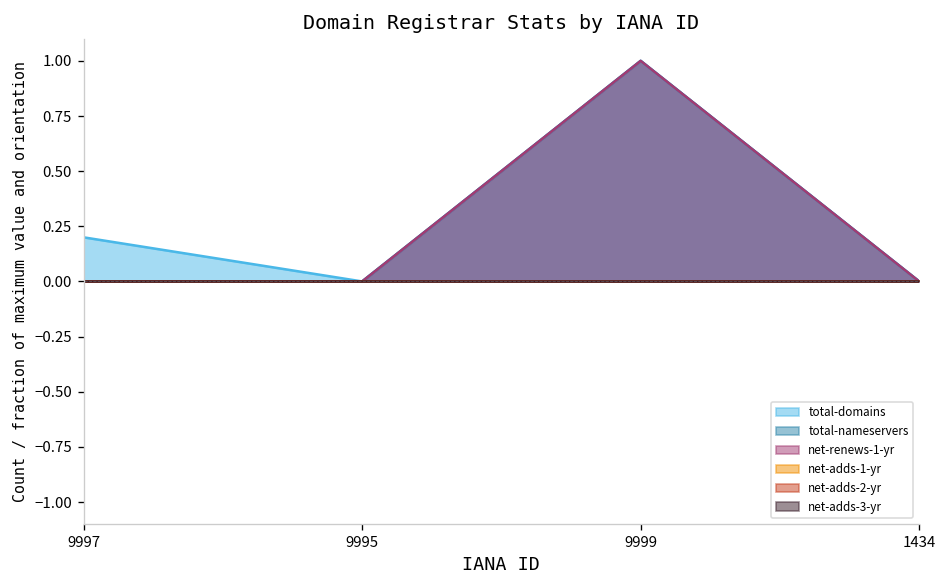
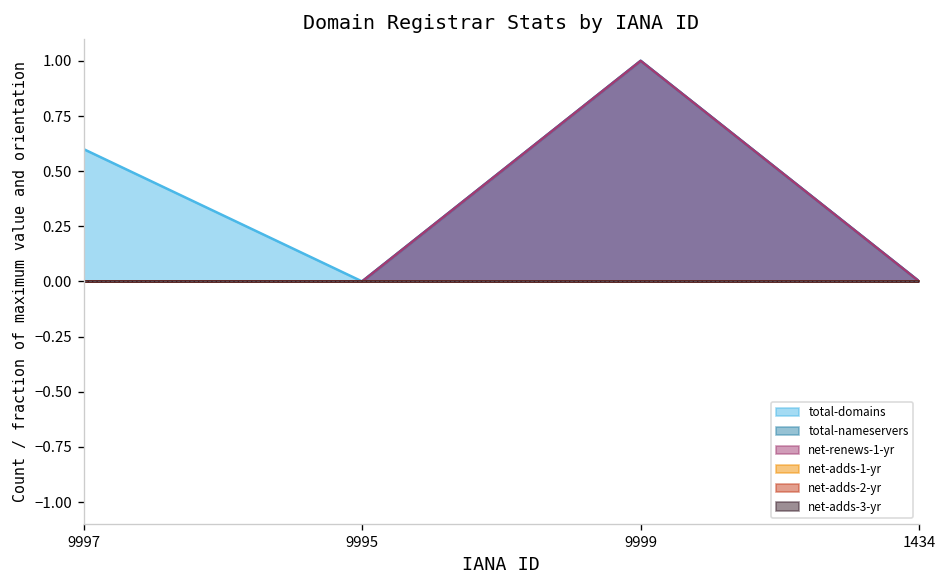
  {
    "total-domains": {
-     "9997": 0.20
+     "9997": 0.60
    },
    "net-adds-3-yr": {
      "9999": 0.00
    }
  }
